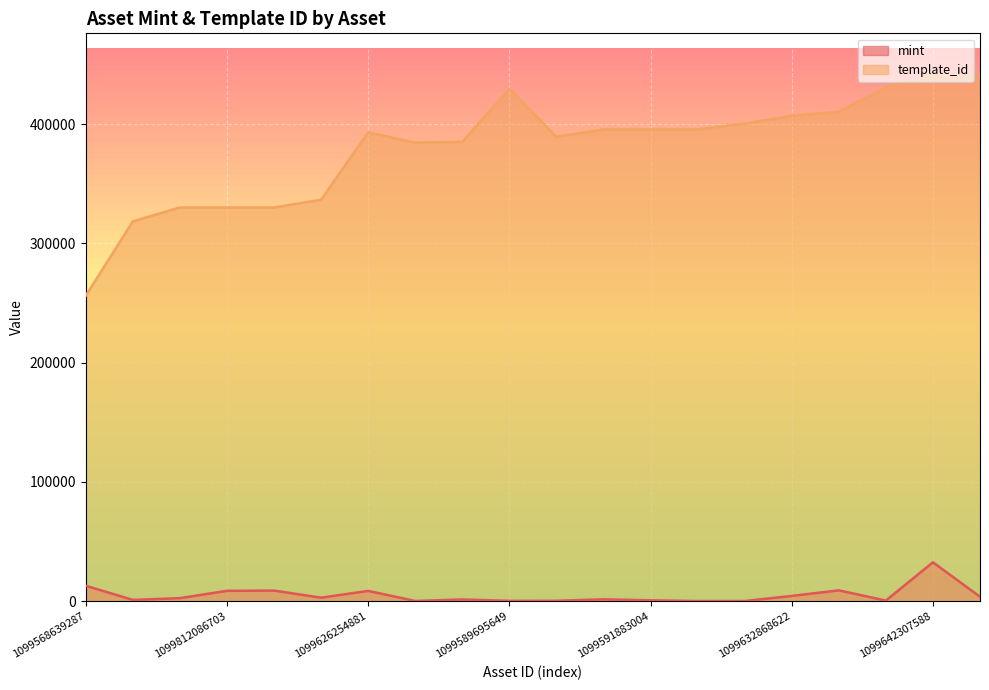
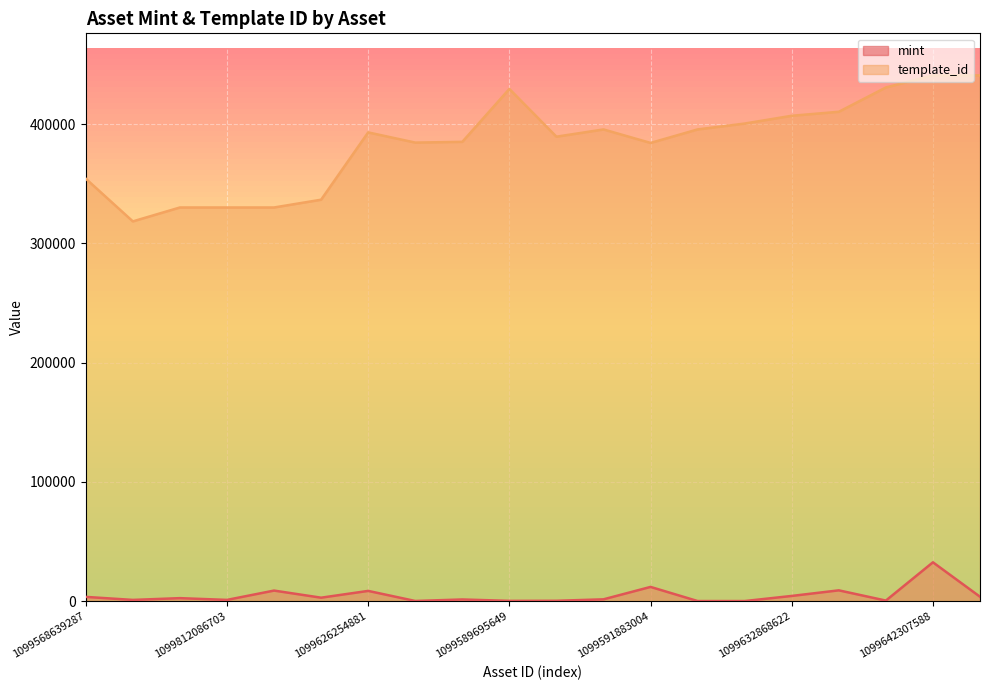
  {
    "mint": {
-     "1099568639287": 13000,
-     "1099812086703": 9000,
+     "1099568639287": 4000,
+     "1099812086703": 1000,
      "1099626254881": 9000,
      "1099589695649": 0,
-     "1099591883004": 1000,
+     "1099591883004": 12000,
      "1099632868622": 4000,
      "1099642307588": 33000
    },
    "template_id": {
-     "1099568639287": 256000,
+     "1099568639287": 354000,
      "1099812086703": 330000,
      "1099626254881": 393000,
      "1099589695649": 430000,
-     "1099591883004": 396000,
+     "1099591883004": 384000,
      "1099632868622": 407000
    }
  }
